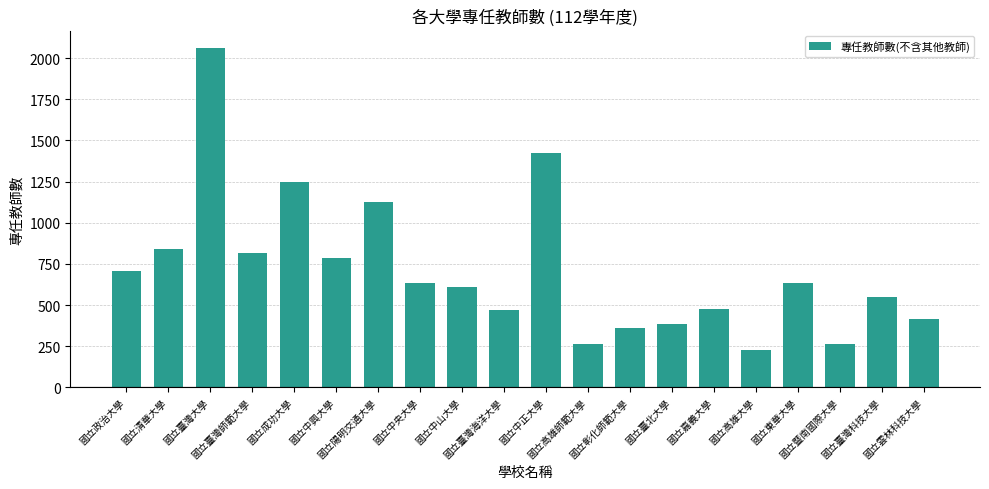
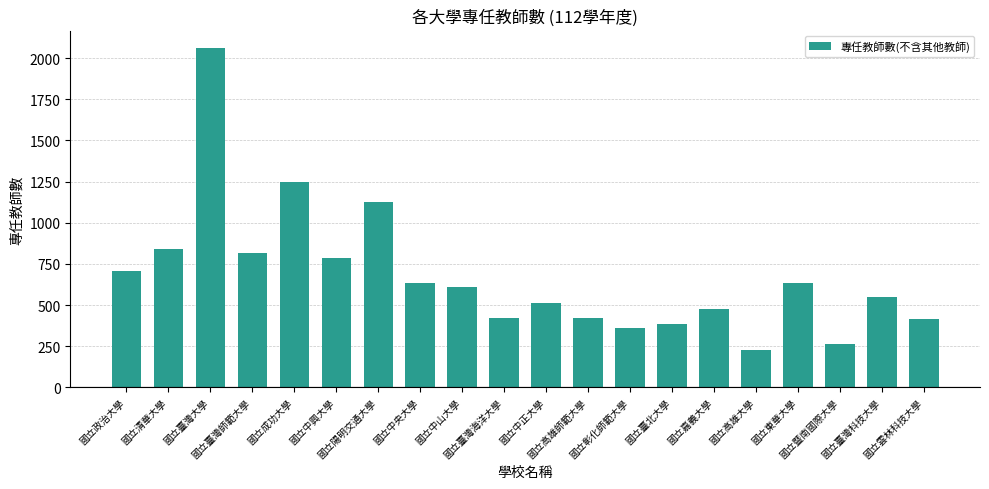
  {
    "國立政治大學": 710,
    "國立清華大學": 840,
    "國立臺灣大學": 2060,
    "國立臺灣師範大學": 820,
    "國立成功大學": 1250,
    "國立中興大學": 790,
    "國立陽明交通大學": 1120,
    "國立中央大學": 630,
    "國立中山大學": 610,
-   "國立臺灣海洋大學": 470,
-   "國立中正大學": 1420,
-   "國立高雄師範大學": 270,
+   "國立臺灣海洋大學": 420,
+   "國立中正大學": 510,
+   "國立高雄師範大學": 420,
    "國立彰化師範大學": 360,
    "國立臺北大學": 390,
    "國立嘉義大學": 480,
    "國立高雄大學": 230,
    "國立東華大學": 640,
    "國立暨南國際大學": 260,
    "國立臺灣科技大學": 550,
    "國立雲林科技大學": 410
  }
